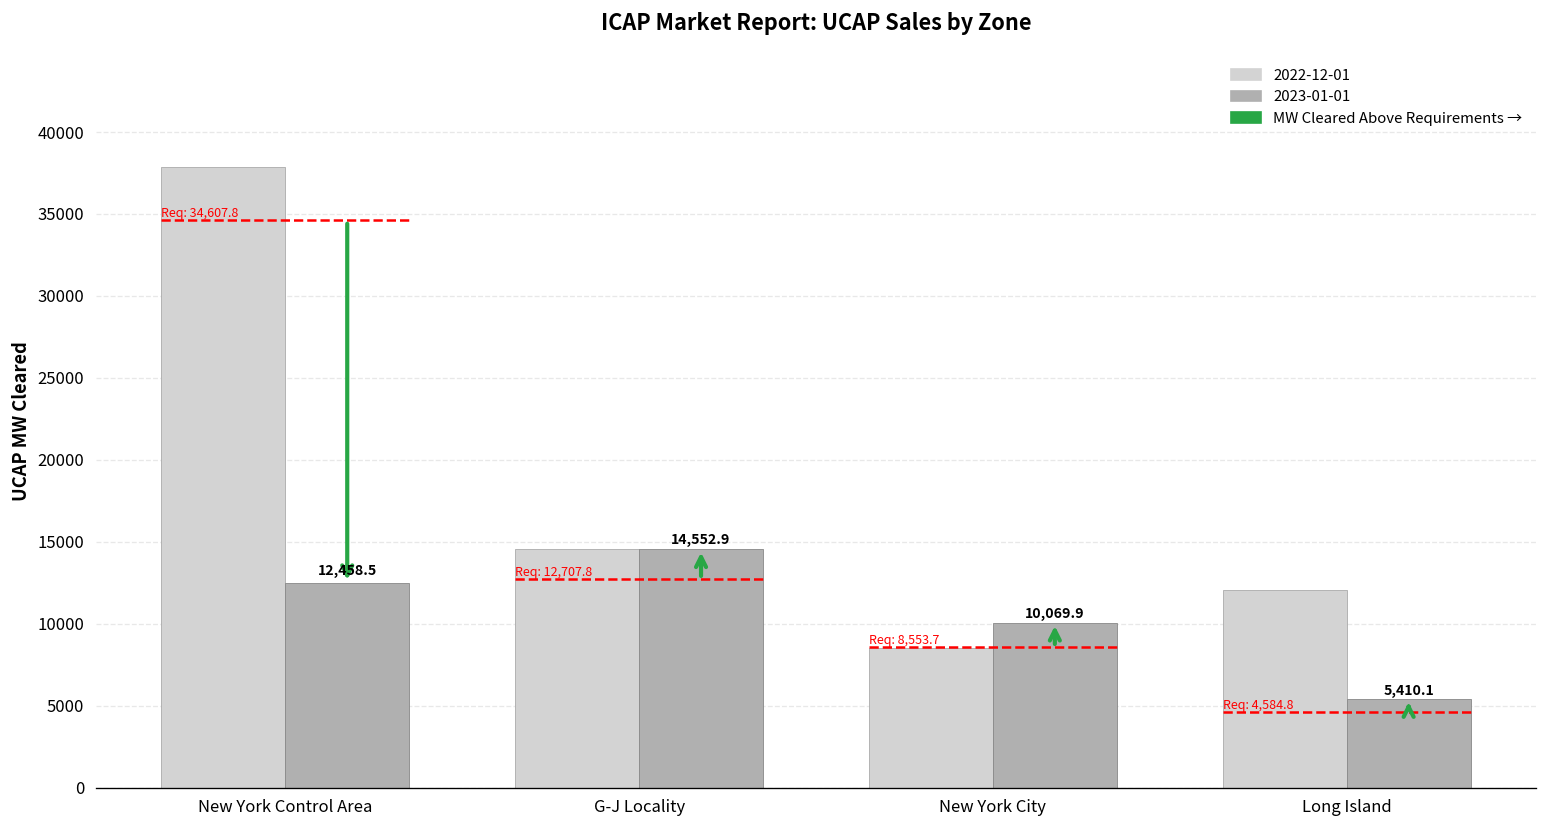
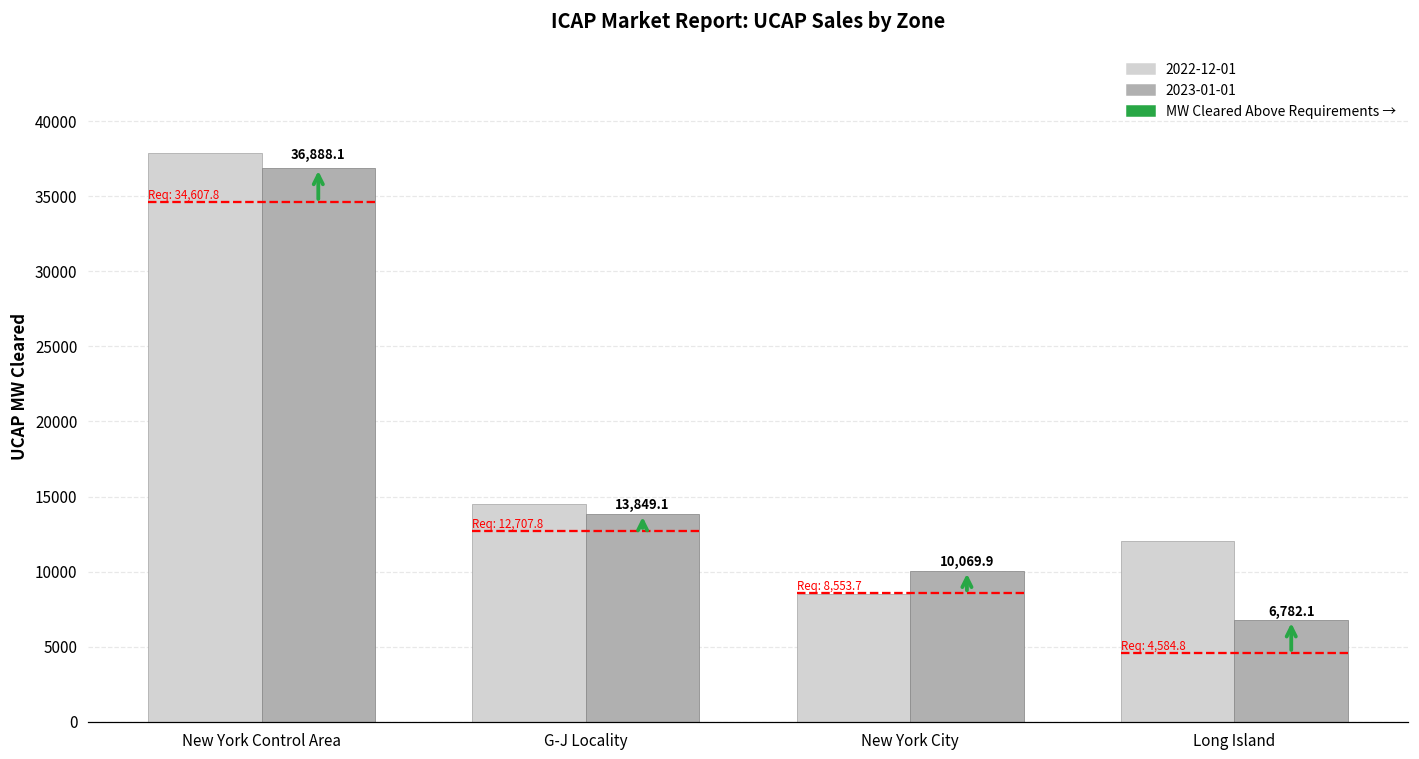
  {
    "2023-01-01": {
-     "New York Control Area": "12,458.5",
-     "G-J Locality": "14,552.9",
+     "New York Control Area": "36,888.1",
+     "G-J Locality": "13,849.1",
      "New York City": "10,069.9",
-     "Long Island": "5,410.1"
+     "Long Island": "6,782.1"
    }
  }
